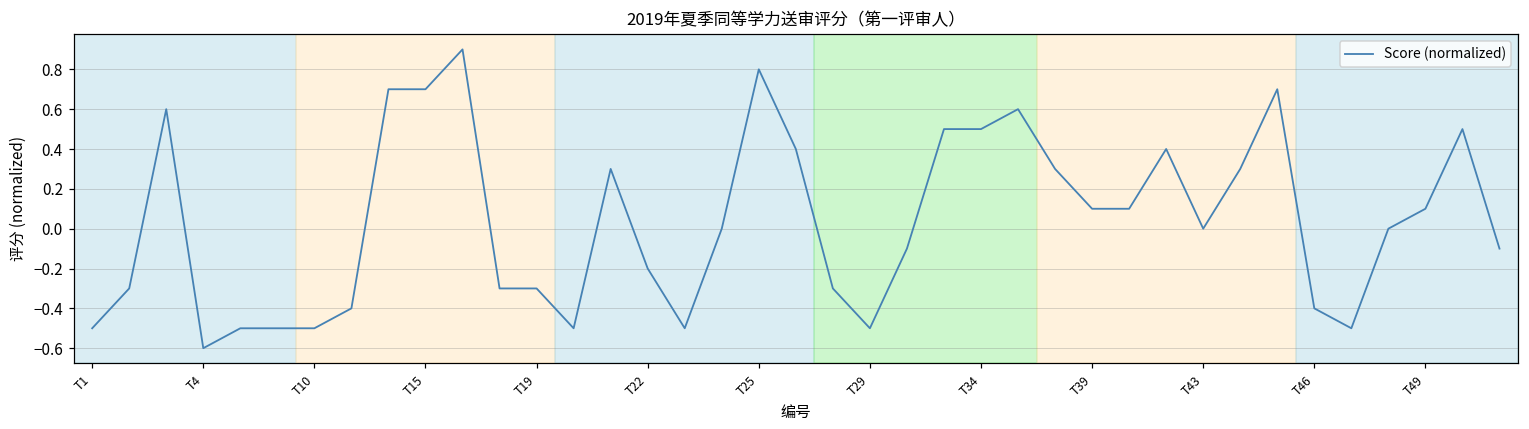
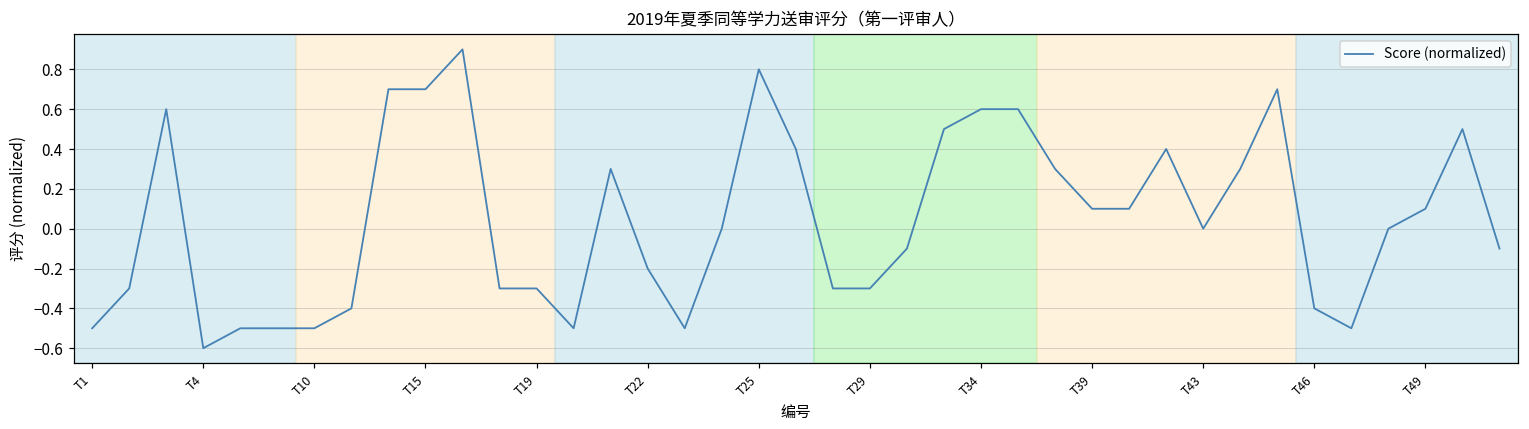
  {
    "T1": -0.50,
    "T4": -0.60,
    "T10": -0.50,
    "T15": 0.70,
    "T19": -0.30,
    "T22": -0.20,
    "T25": 0.80,
-   "T29": -0.50,
-   "T34": 0.50,
+   "T29": -0.30,
+   "T34": 0.60,
    "T39": 0.10,
    "T43": 0.00,
    "T46": -0.40,
    "T49": 0.10
  }
